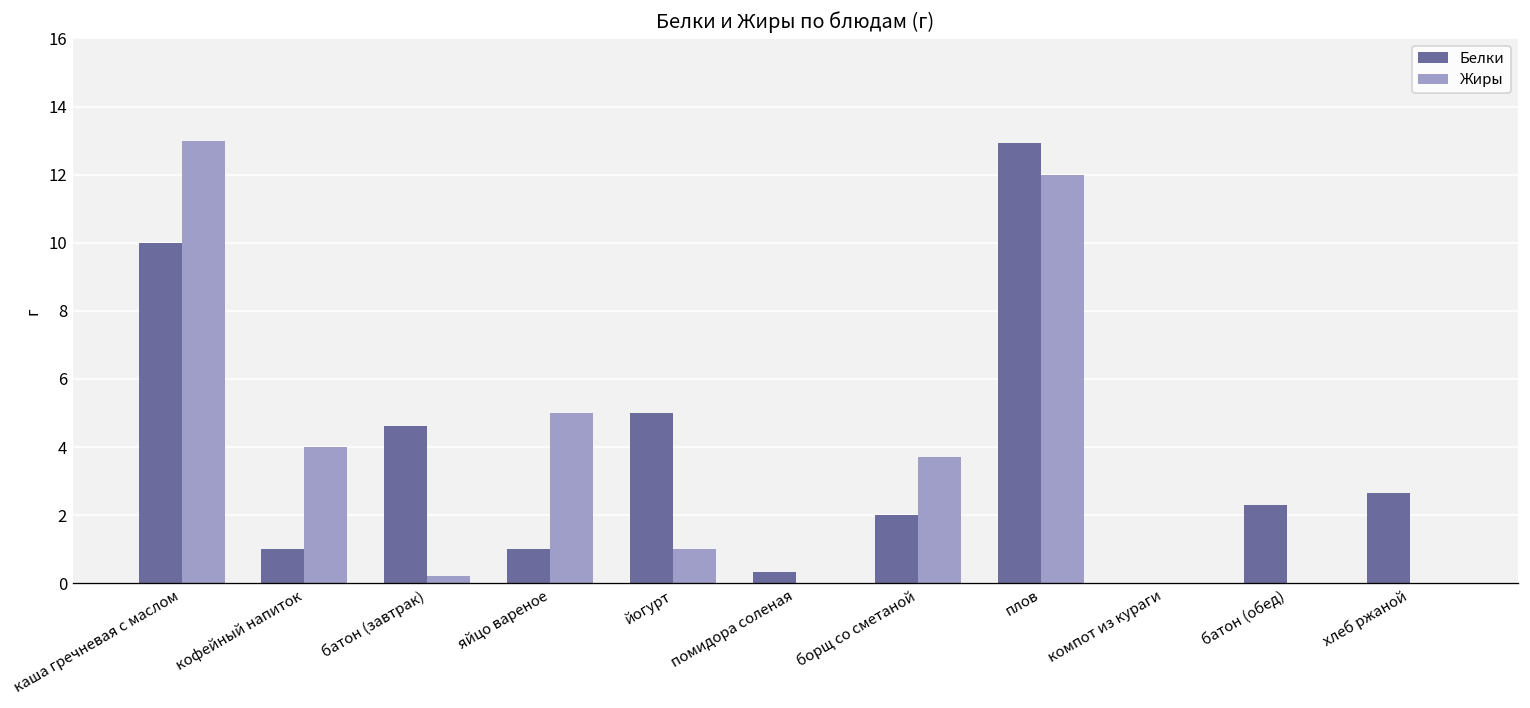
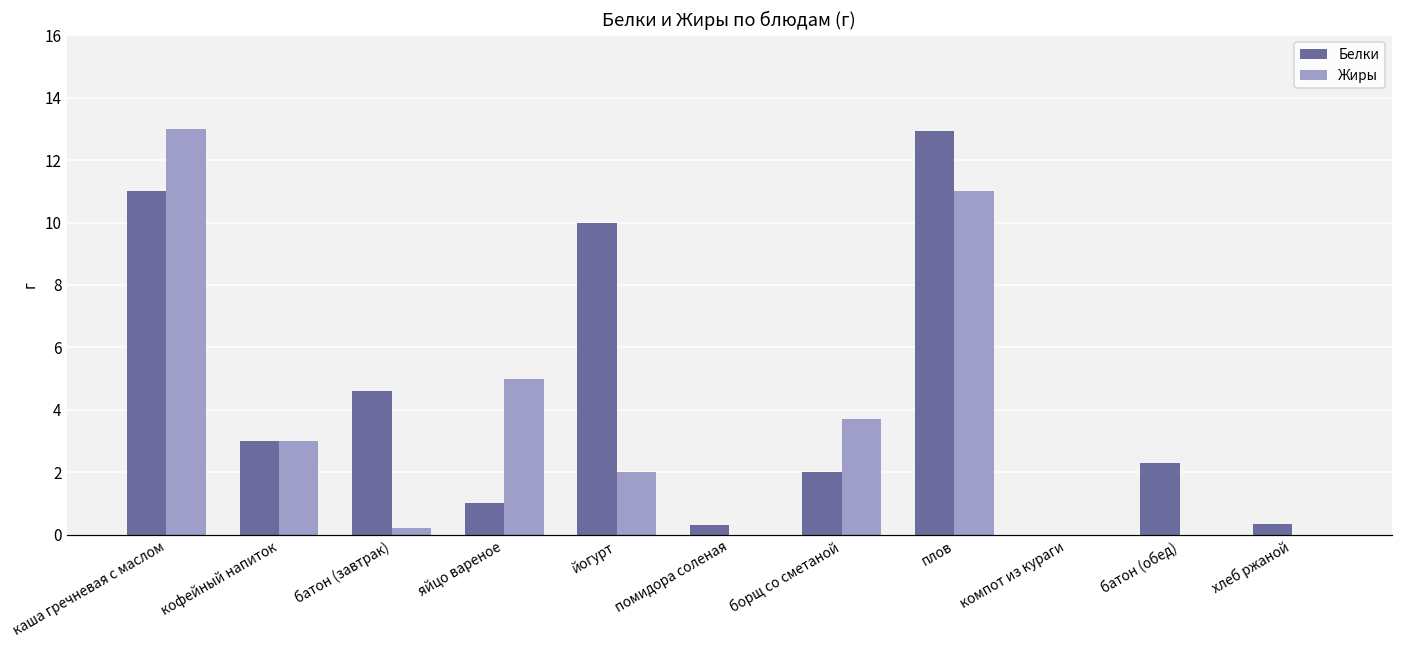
  {
    "Белки": {
-     "каша гречневая с маслом": 10,
-     "кофейный напиток": 1,
+     "каша гречневая с маслом": 11,
+     "кофейный напиток": 3,
      "батон (завтрак)": 4.6,
      "яйцо вареное": 1.0,
-     "йогурт": 5,
+     "йогурт": 10,
      "помидора соленая": 0.3,
      "борщ со сметаной": 2.0,
      "плов": 12.9,
      "компот из кураги": 0.0,
      "батон (обед)": 2.3,
-     "хлеб ржаной": 2.6
+     "хлеб ржаной": 0.3
    },
    "Жиры": {
      "каша гречневая с маслом": 13,
-     "кофейный напиток": 4,
+     "кофейный напиток": 3,
      "батон (завтрак)": 0.2,
      "яйцо вареное": 5,
-     "йогурт": 1,
+     "йогурт": 2,
      "помидора соленая": 0,
      "борщ со сметаной": 3.7,
-     "плов": 12,
+     "плов": 11,
      "компот из кураги": 0,
      "батон (обед)": 0,
      "хлеб ржаной": 0
    }
  }
